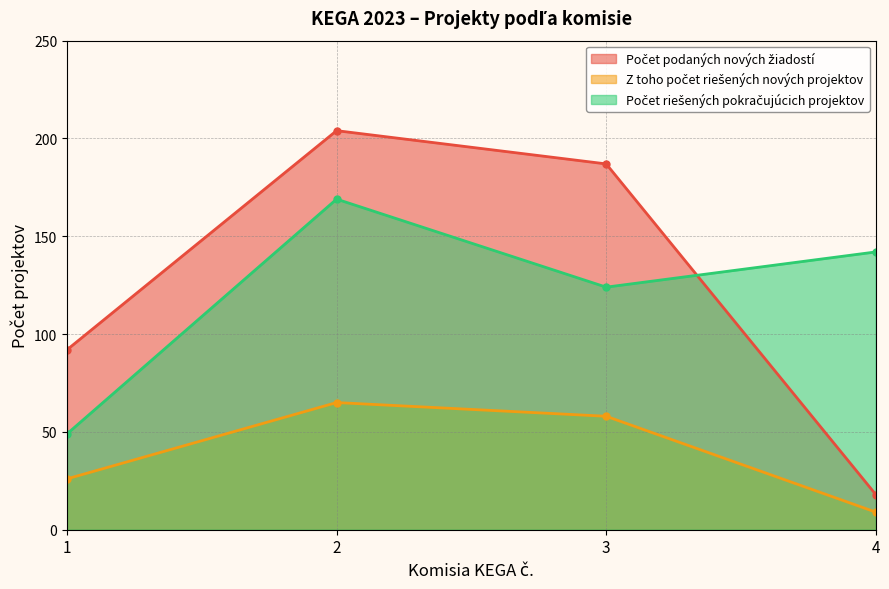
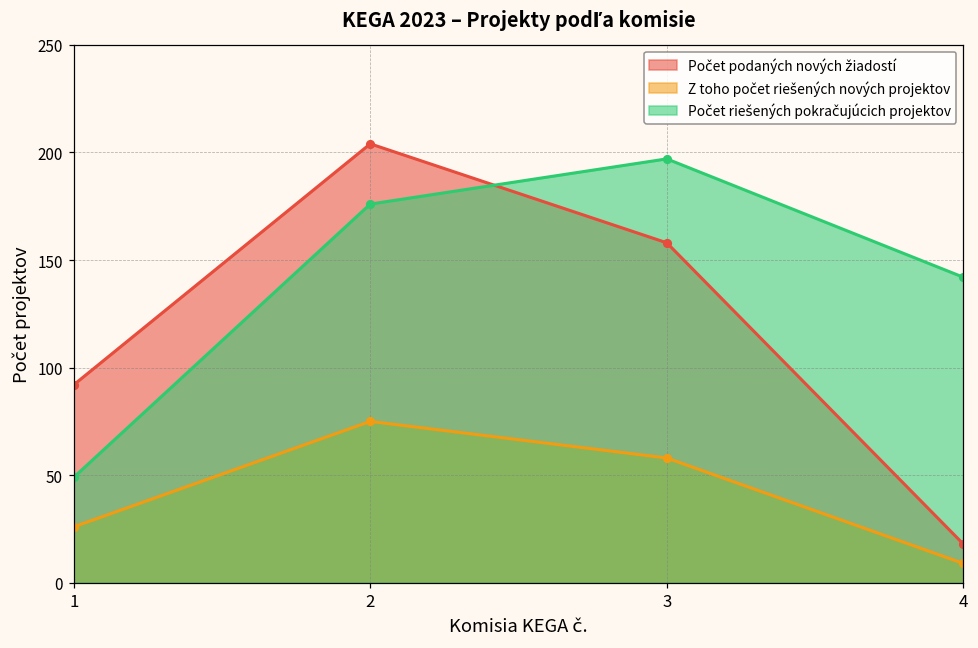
  {
    "Počet podaných nových žiadostí": {
      "1": 92,
      "2": 204,
-     "3": 187,
+     "3": 158,
      "4": 18
    },
    "Z toho počet riešených nových projektov": {
      "1": 26,
-     "2": 65,
+     "2": 75,
      "3": 58,
      "4": 9
    },
    "Počet riešených pokračujúcich projektov": {
      "1": 49,
-     "2": 169,
-     "3": 124,
+     "2": 176,
+     "3": 197,
      "4": 142
    }
  }
